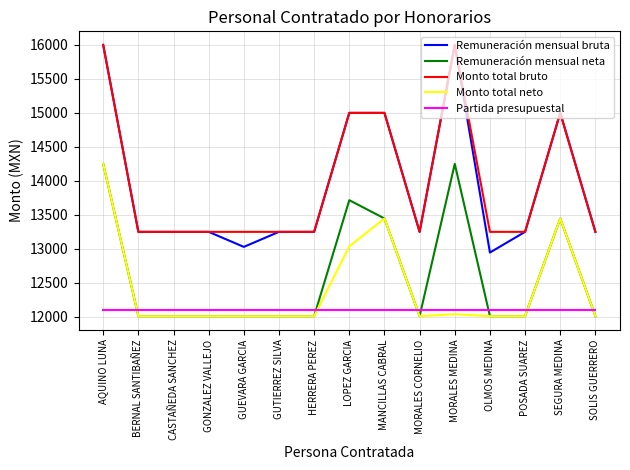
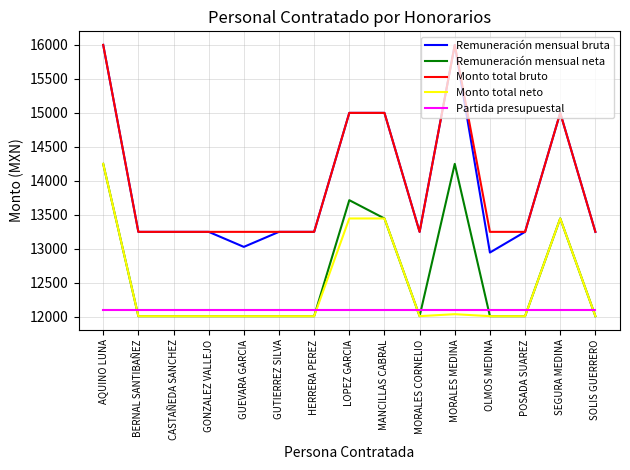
  {
    "Remuneración mensual bruta": {
      "GUEVARA GARCIA": 13000,
      "OLMOS MEDINA": 12900
    },
    "Remuneración mensual neta": {
      "LOPEZ GARCIA": 13700,
      "MORALES MEDINA": 14300
    },
    "Monto total bruto": {
      "GUEVARA GARCIA": 13300,
      "OLMOS MEDINA": 13300
    },
    "Monto total neto": {
-     "LOPEZ GARCIA": 13000,
+     "LOPEZ GARCIA": 13400,
      "MORALES MEDINA": 12000
    },
    "Partida presupuestal": {
      "AQUINO LUNA": 12100,
      "BERNAL SANTIBAÑEZ": 12100,
      "CASTAÑEDA SANCHEZ": 12100,
      "GONZALEZ VALLEJO": 12100,
      "GUEVARA GARCIA": 12100,
      "GUTIERREZ SILVA": 12100,
      "HERRERA PEREZ": 12100,
      "LOPEZ GARCIA": 12100,
      "MANCILLAS CABRAL": 12100,
      "MORALES CORNELIO": 12100,
      "MORALES MEDINA": 12100,
      "OLMOS MEDINA": 12100,
      "POSADA SUAREZ": 12100,
      "SEGURA MEDINA": 12100,
      "SOLIS GUERRERO": 12100
    }
  }
